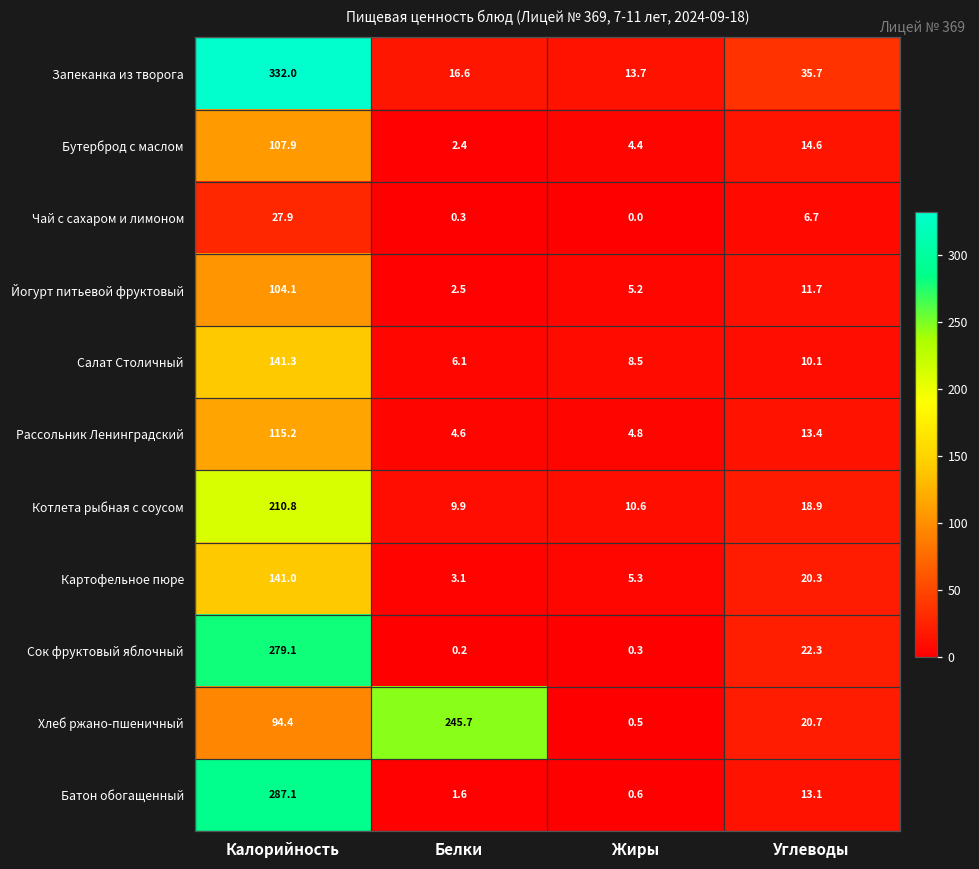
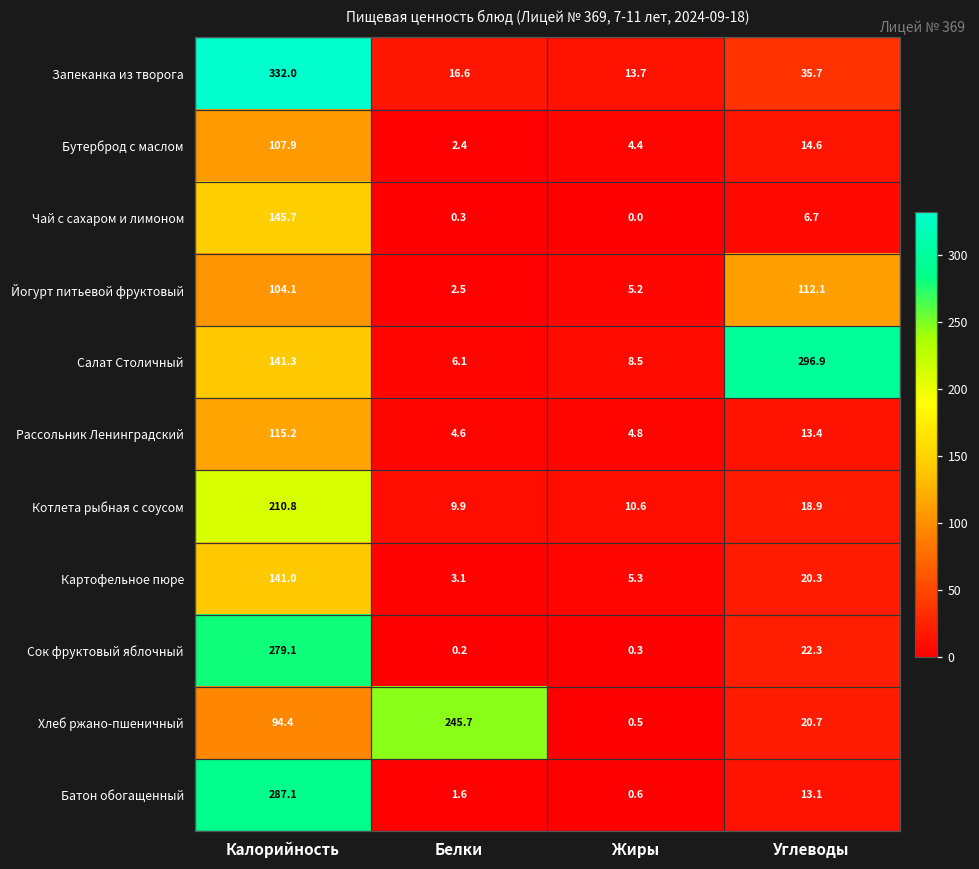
  {
    "Запеканка из творога": {
      "Калорийность": 332.0,
      "Белки": 16.6,
      "Жиры": 13.7,
      "Углеводы": 35.7
    },
    "Бутерброд с маслом": {
      "Калорийность": 107.9,
      "Белки": 2.4,
      "Жиры": 4.4,
      "Углеводы": 14.6
    },
    "Чай с сахаром и лимоном": {
-     "Калорийность": 27.9,
+     "Калорийность": 145.7,
      "Белки": 0.3,
      "Жиры": 0.0,
      "Углеводы": 6.7
    },
    "Йогурт питьевой фруктовый": {
      "Калорийность": 104.1,
      "Белки": 2.5,
      "Жиры": 5.2,
-     "Углеводы": 11.7
+     "Углеводы": 112.1
    },
    "Салат Столичный": {
      "Калорийность": 141.3,
      "Белки": 6.1,
      "Жиры": 8.5,
-     "Углеводы": 10.1
+     "Углеводы": 296.9
    },
    "Рассольник Ленинградский": {
      "Калорийность": 115.2,
      "Белки": 4.6,
      "Жиры": 4.8,
      "Углеводы": 13.4
    },
    "Котлета рыбная с соусом": {
      "Калорийность": 210.8,
      "Белки": 9.9,
      "Жиры": 10.6,
      "Углеводы": 18.9
    },
    "Картофельное пюре": {
      "Калорийность": 141.0,
      "Белки": 3.1,
      "Жиры": 5.3,
      "Углеводы": 20.3
    },
    "Сок фруктовый яблочный": {
      "Калорийность": 279.1,
      "Белки": 0.2,
      "Жиры": 0.3,
      "Углеводы": 22.3
    },
    "Хлеб ржано-пшеничный": {
      "Калорийность": 94.4,
      "Белки": 245.7,
      "Жиры": 0.5,
      "Углеводы": 20.7
    },
    "Батон обогащенный": {
      "Калорийность": 287.1,
      "Белки": 1.6,
      "Жиры": 0.6,
      "Углеводы": 13.1
    }
  }
